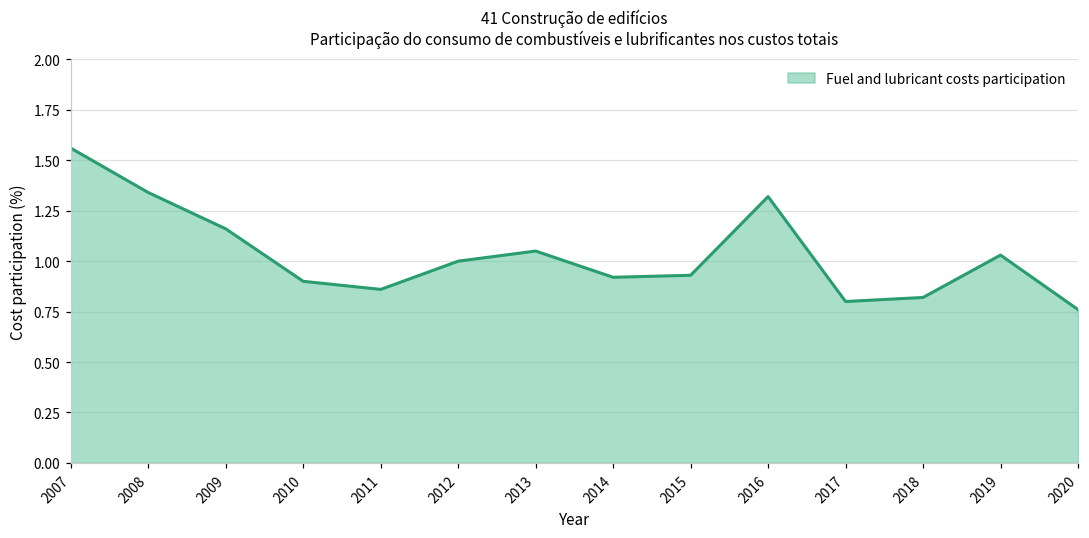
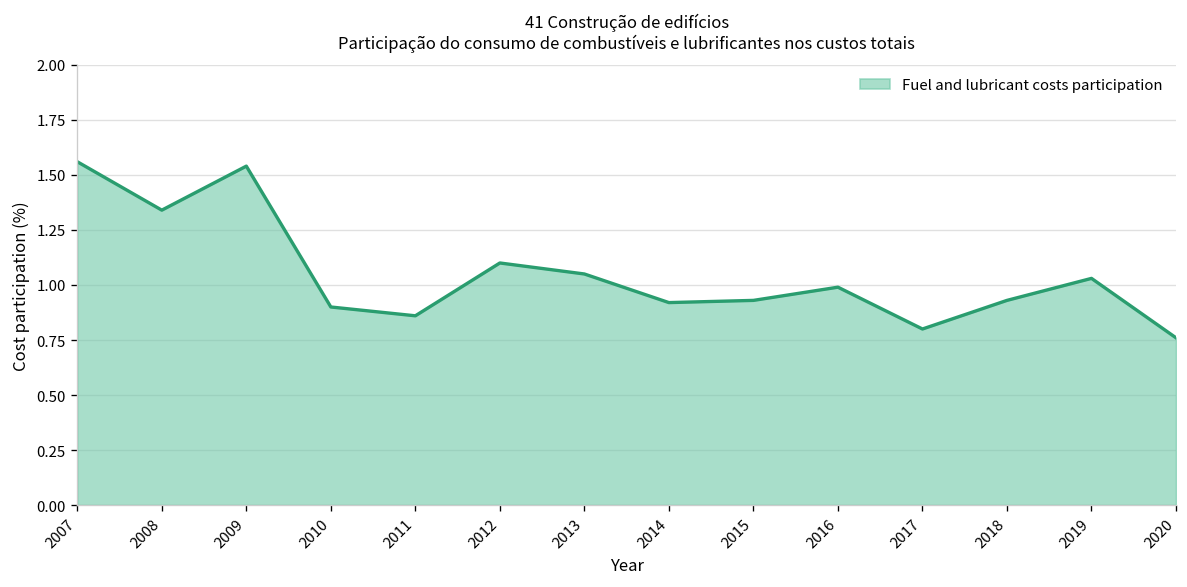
  {
    "2007": 1.56,
    "2008": 1.34,
-   "2009": 1.16,
+   "2009": 1.54,
    "2010": 0.90,
    "2011": 0.86,
-   "2012": 1.0,
+   "2012": 1.1,
    "2013": 1.05,
    "2014": 0.92,
    "2015": 0.93,
-   "2016": 1.32,
+   "2016": 0.99,
    "2017": 0.80,
-   "2018": 0.82,
+   "2018": 0.93,
    "2019": 1.03,
    "2020": 0.76
  }
